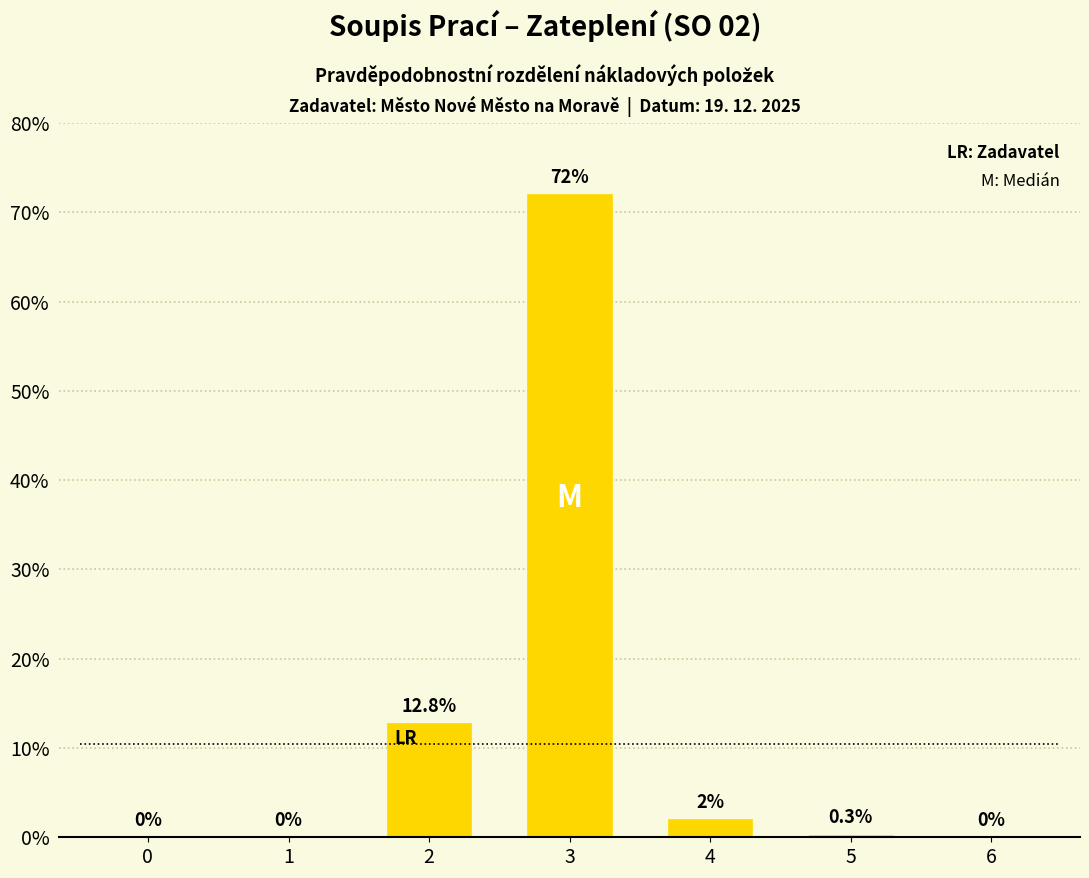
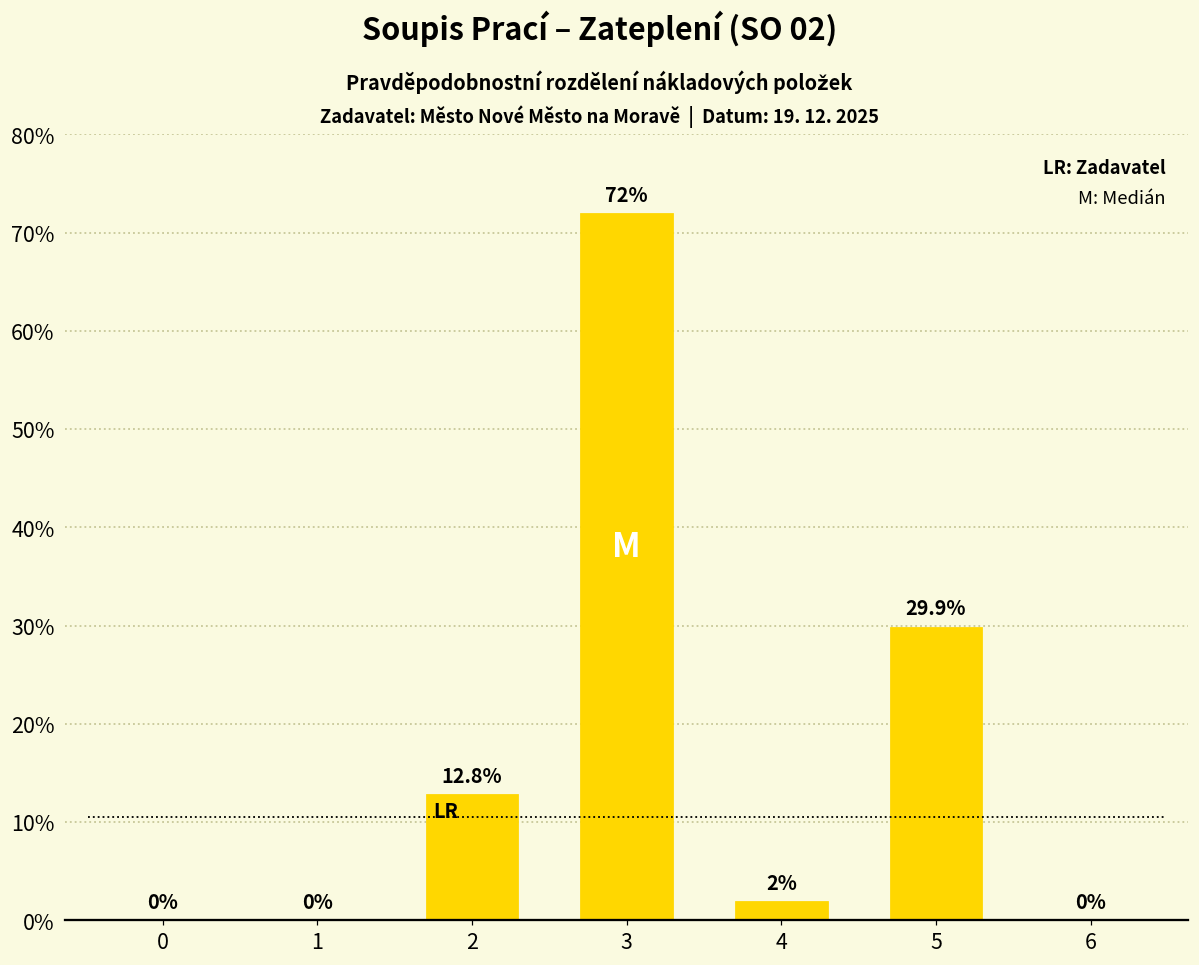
  {
    "0": "0%",
    "1": "0%",
    "2": "12.8%",
    "3": "72%",
    "4": "2%",
-   "5": "0.3%",
+   "5": "29.9%",
    "6": "0%"
  }
